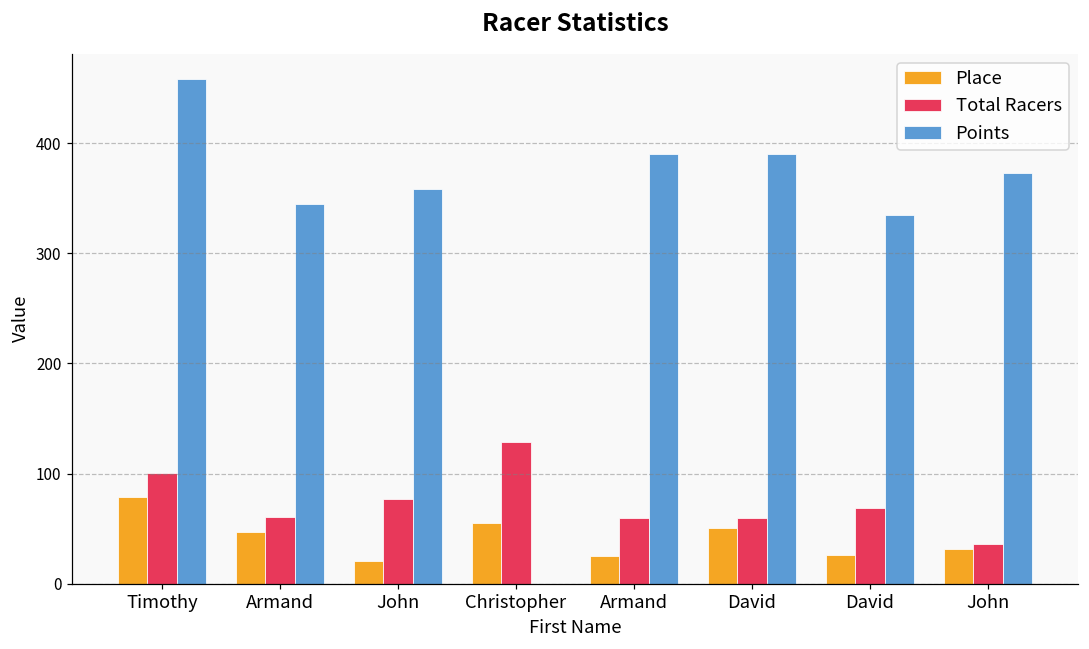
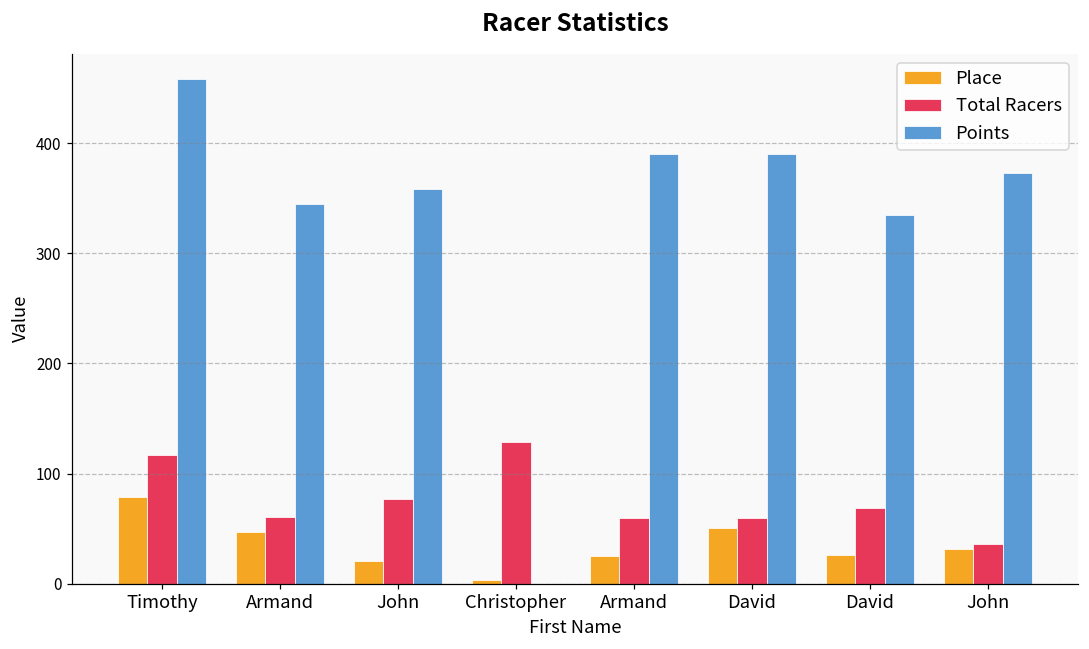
  {
    "Place": {
      "Timothy": 79,
-     "Christopher": 55
+     "Christopher": 3
    },
    "Total Racers": {
-     "Timothy": 101,
+     "Timothy": 117,
      "Christopher": 129
    },
    "Points": {
      "Timothy": 458,
      "Christopher": 0
    }
  }
